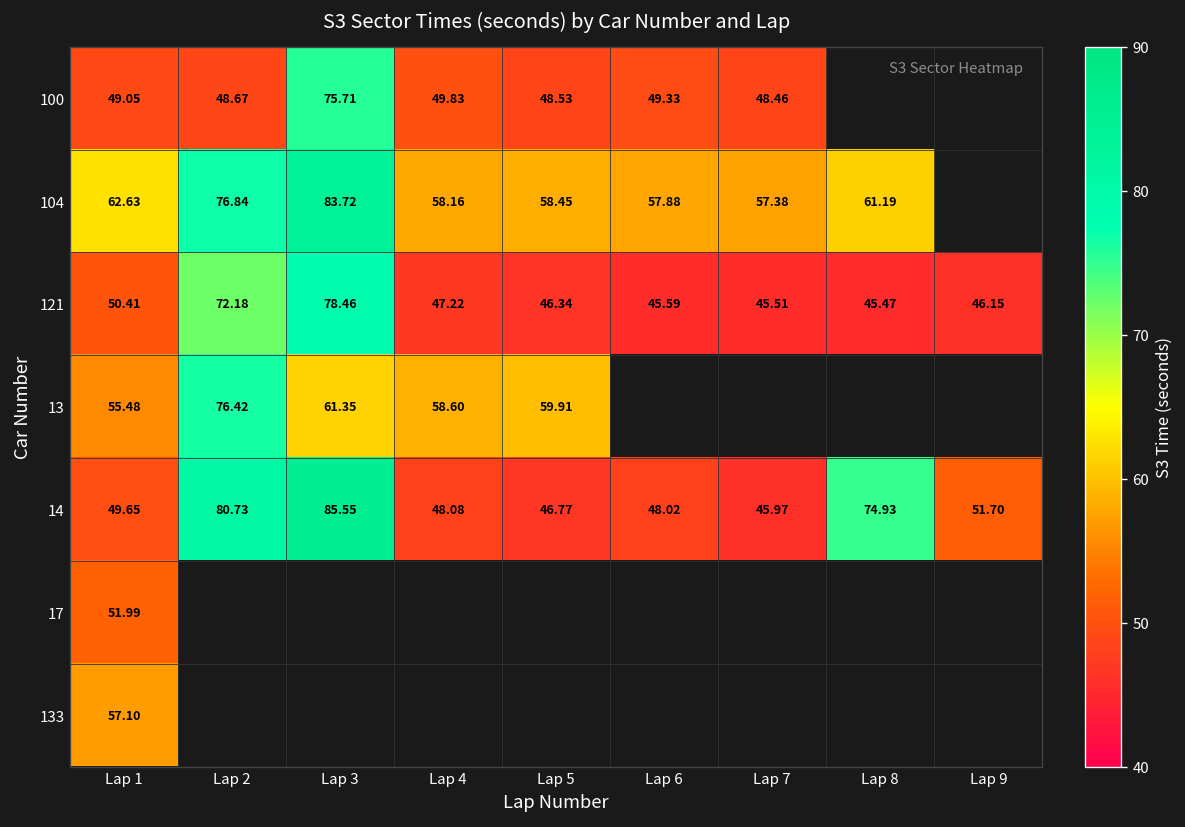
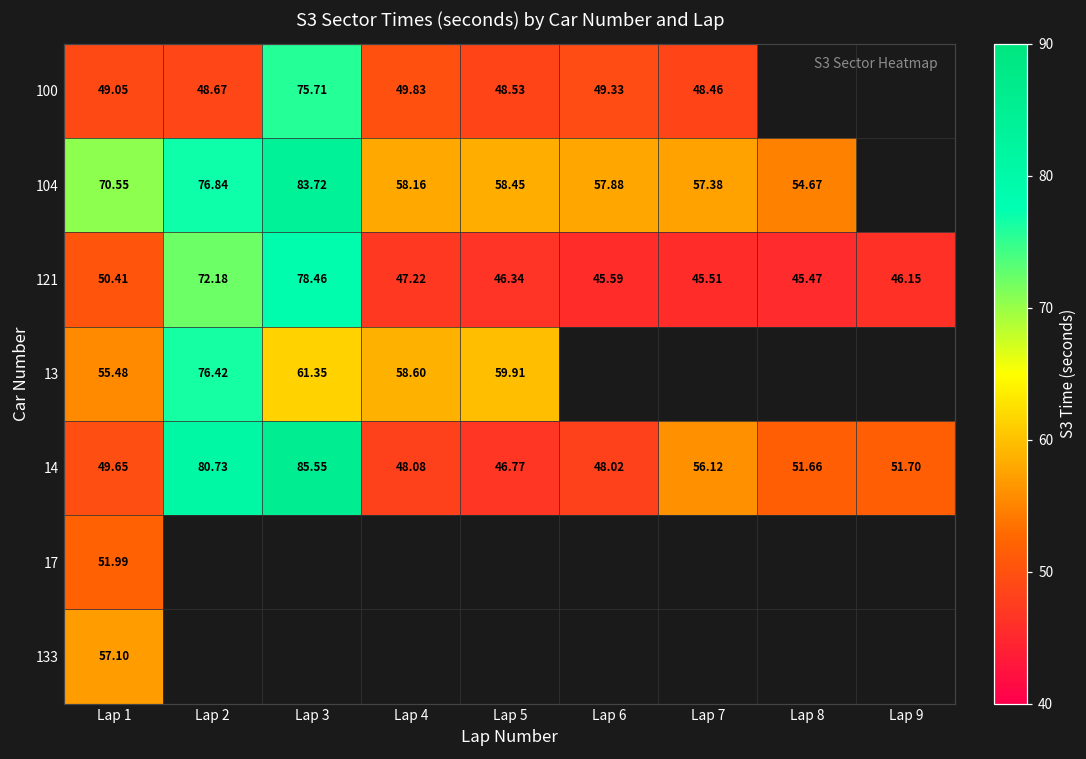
  {
    "100": {
      "Lap 1": 49.05,
      "Lap 2": 48.67,
      "Lap 3": 75.71,
      "Lap 4": 49.83,
      "Lap 5": 48.53,
      "Lap 6": 49.33,
      "Lap 7": 48.46
    },
    "104": {
-     "Lap 1": 62.63,
+     "Lap 1": 70.55,
      "Lap 2": 76.84,
      "Lap 3": 83.72,
      "Lap 4": 58.16,
      "Lap 5": 58.45,
      "Lap 6": 57.88,
      "Lap 7": 57.38,
-     "Lap 8": 61.19
+     "Lap 8": 54.67
    },
    "121": {
      "Lap 1": 50.41,
      "Lap 2": 72.18,
      "Lap 3": 78.46,
      "Lap 4": 47.22,
      "Lap 5": 46.34,
      "Lap 6": 45.59,
      "Lap 7": 45.51,
      "Lap 8": 45.47,
      "Lap 9": 46.15
    },
    "13": {
      "Lap 1": 55.48,
      "Lap 2": 76.42,
      "Lap 3": 61.35,
      "Lap 4": 58.60,
      "Lap 5": 59.91
    },
    "14": {
      "Lap 1": 49.65,
      "Lap 2": 80.73,
      "Lap 3": 85.55,
      "Lap 4": 48.08,
      "Lap 5": 46.77,
      "Lap 6": 48.02,
-     "Lap 7": 45.97,
-     "Lap 8": 74.93,
+     "Lap 7": 56.12,
+     "Lap 8": 51.66,
      "Lap 9": 51.70
    },
    "17": {
      "Lap 1": 51.99
    },
    "133": {
      "Lap 1": 57.10
    }
  }
